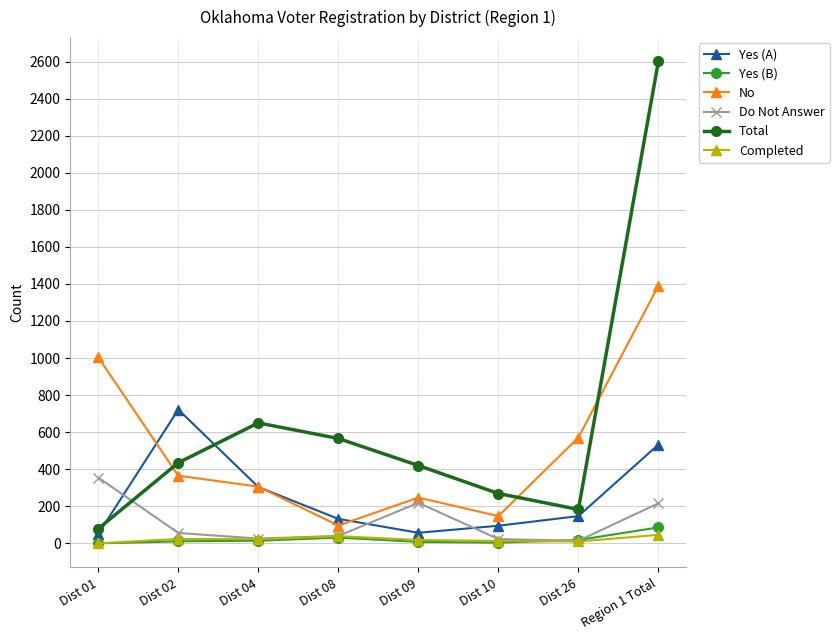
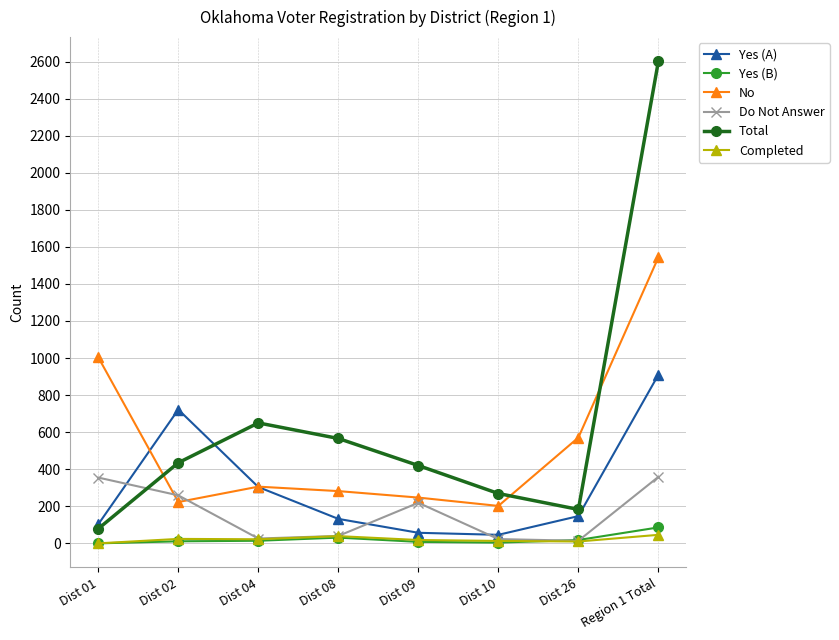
  {
    "Yes (A)": {
-     "Dist 01": 50,
+     "Dist 01": 100,
      "Dist 02": 720,
      "Dist 08": 130,
      "Dist 09": 60,
-     "Dist 10": 100,
+     "Dist 10": 50,
      "Dist 26": 150,
-     "Region 1 Total": 530
+     "Region 1 Total": 910
    },
    "No": {
      "Dist 01": 1000,
-     "Dist 02": 370,
-     "Dist 08": 100,
+     "Dist 02": 220,
+     "Dist 08": 280,
      "Dist 09": 250,
-     "Dist 10": 150,
+     "Dist 10": 200,
      "Dist 26": 570,
-     "Region 1 Total": 1390
+     "Region 1 Total": 1540
    },
    "Do Not Answer": {
      "Dist 01": 360,
-     "Dist 02": 60,
+     "Dist 02": 260,
      "Dist 09": 220,
-     "Region 1 Total": 220
+     "Region 1 Total": 360
    },
    "Completed": {
      "Region 1 Total": 50
    }
  }
